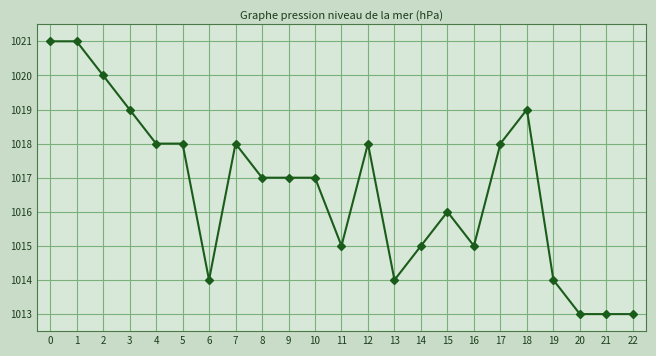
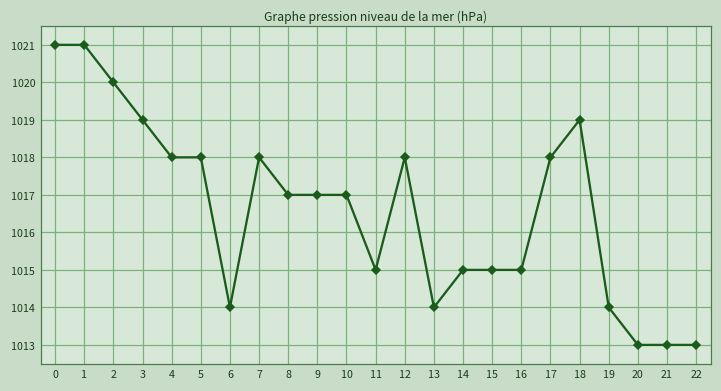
  {
    "0": 1021,
    "1": 1021,
    "2": 1020,
    "3": 1019,
    "4": 1018,
    "5": 1018,
    "6": 1014,
    "7": 1018,
    "8": 1017,
    "9": 1017,
    "10": 1017,
    "11": 1015,
    "12": 1018,
    "13": 1014,
    "14": 1015,
-   "15": 1016,
+   "15": 1015,
    "16": 1015,
    "17": 1018,
    "18": 1019,
    "19": 1014,
    "20": 1013,
    "21": 1013,
    "22": 1013
  }
